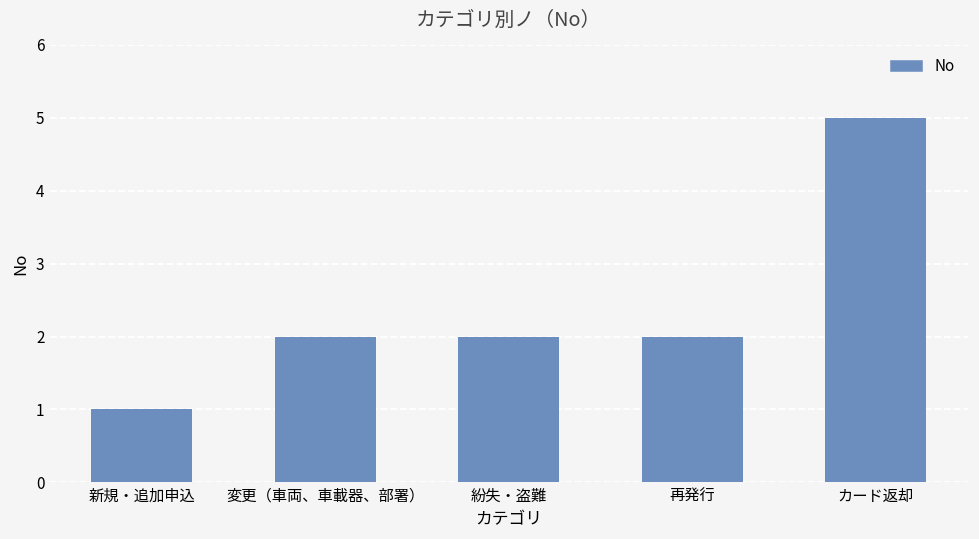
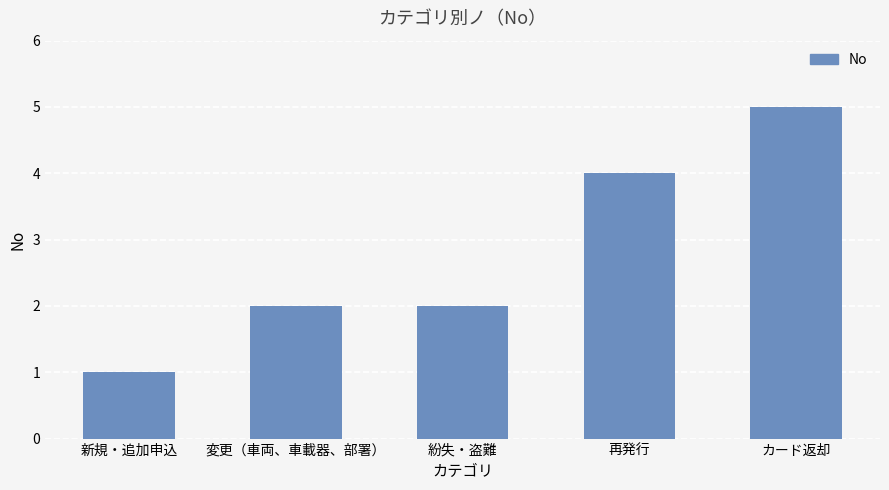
  {
    "新規・追加申込": 1,
    "変更（車両、車載器、部署）": 2,
    "紛失・盗難": 2,
-   "再発行": 2,
+   "再発行": 4,
    "カード返却": 5
  }
